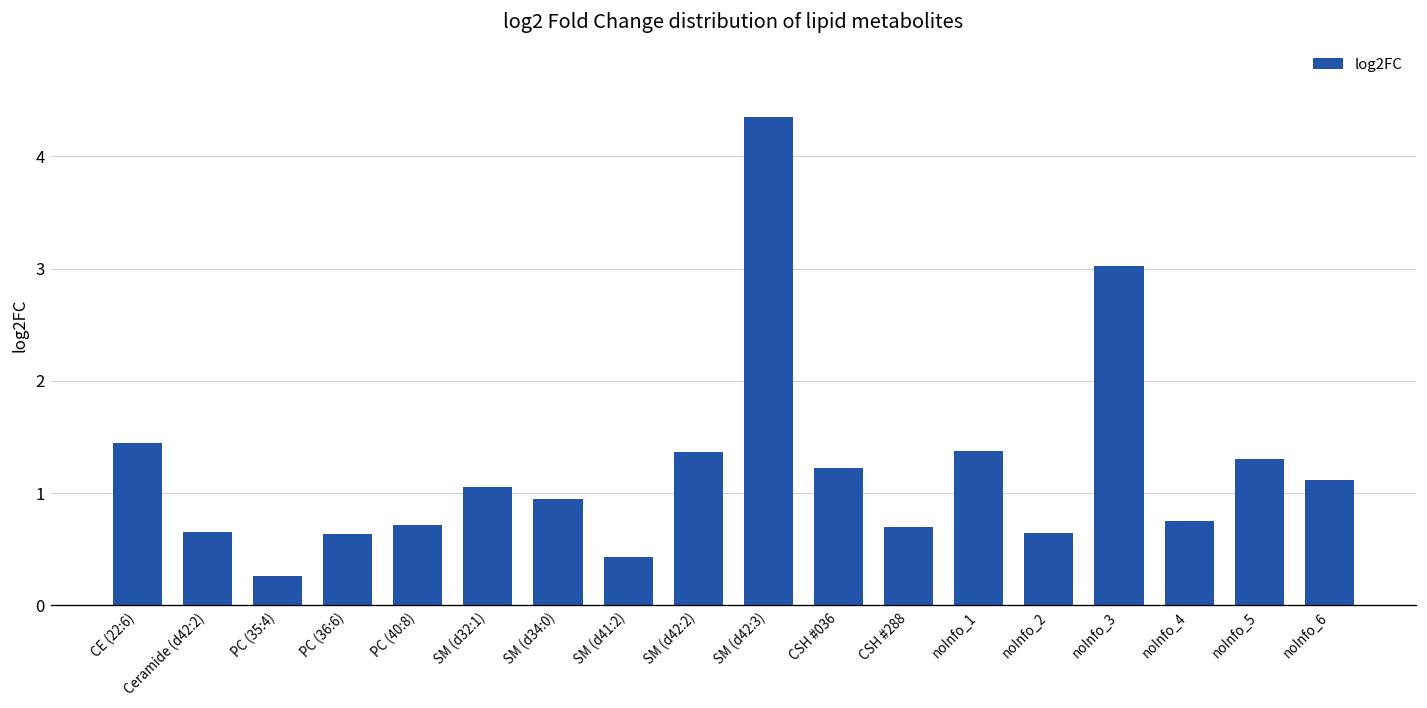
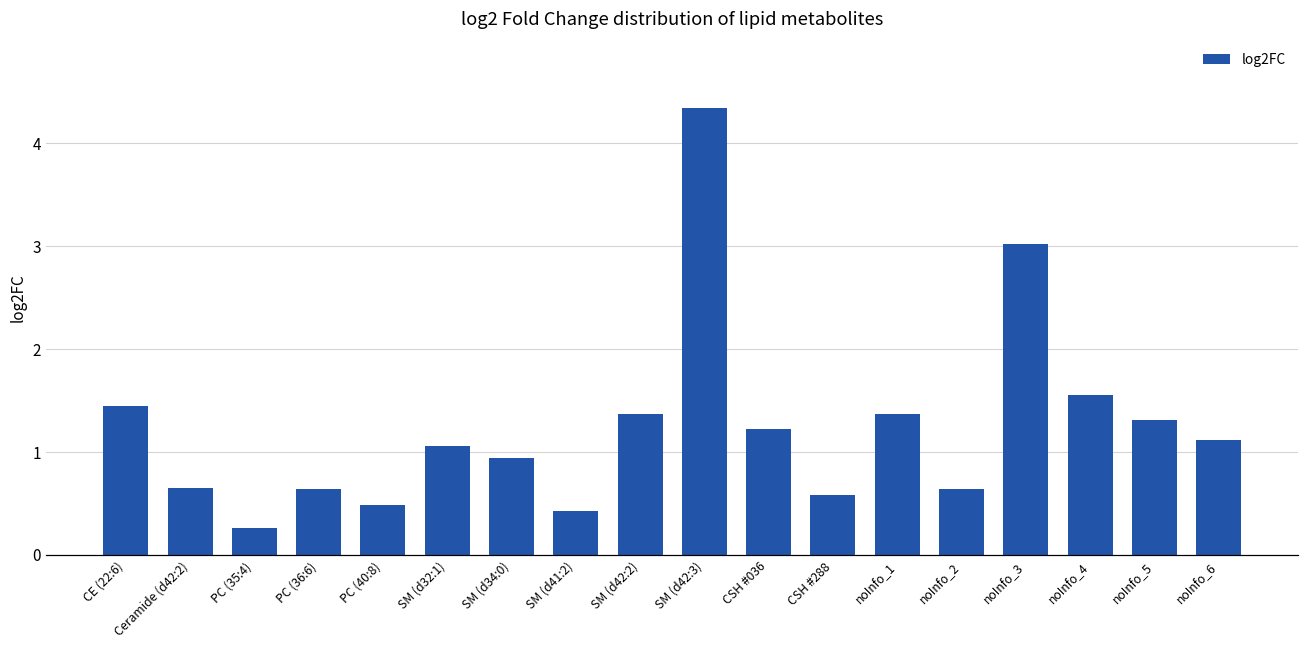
  {
    "CE (22:6)": 1.4,
    "Ceramide (d42:2)": 0.7,
    "PC (35:4)": 0.3,
    "PC (36:6)": 0.6,
-   "PC (40:8)": 0.7,
+   "PC (40:8)": 0.5,
    "SM (d32:1)": 1.1,
    "SM (d34:0)": 0.9,
    "SM (d41:2)": 0.4,
    "SM (d42:2)": 1.4,
    "SM (d42:3)": 4.3,
    "CSH #036": 1.2,
-   "CSH #288": 0.7,
+   "CSH #288": 0.6,
    "noInfo_1": 1.4,
    "noInfo_2": 0.6,
    "noInfo_3": 3.0,
-   "noInfo_4": 0.8,
+   "noInfo_4": 1.6,
    "noInfo_5": 1.3,
    "noInfo_6": 1.1
  }
